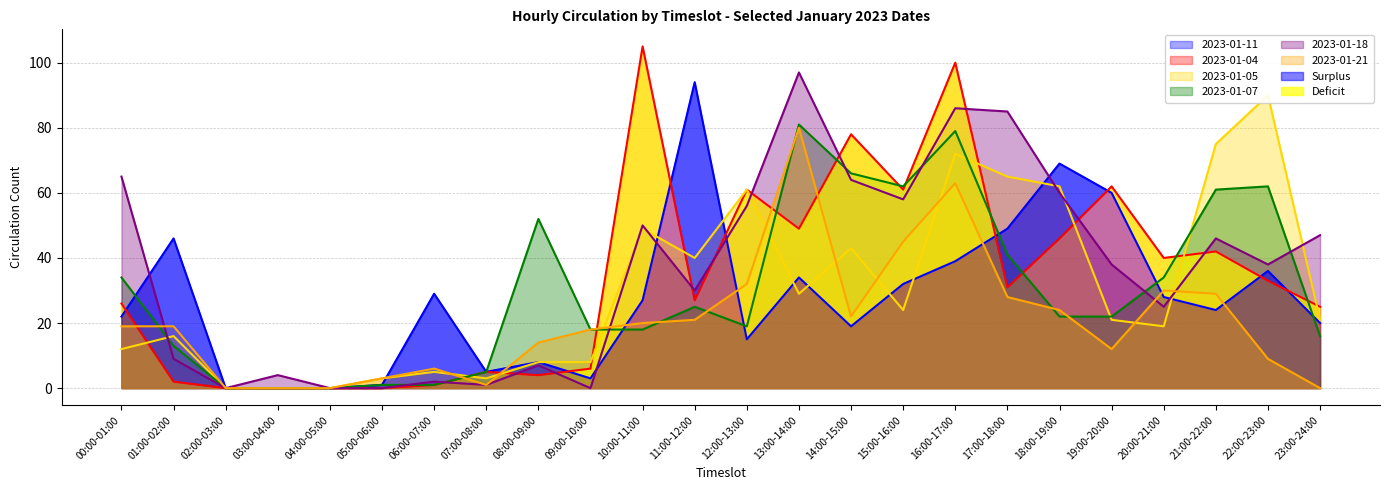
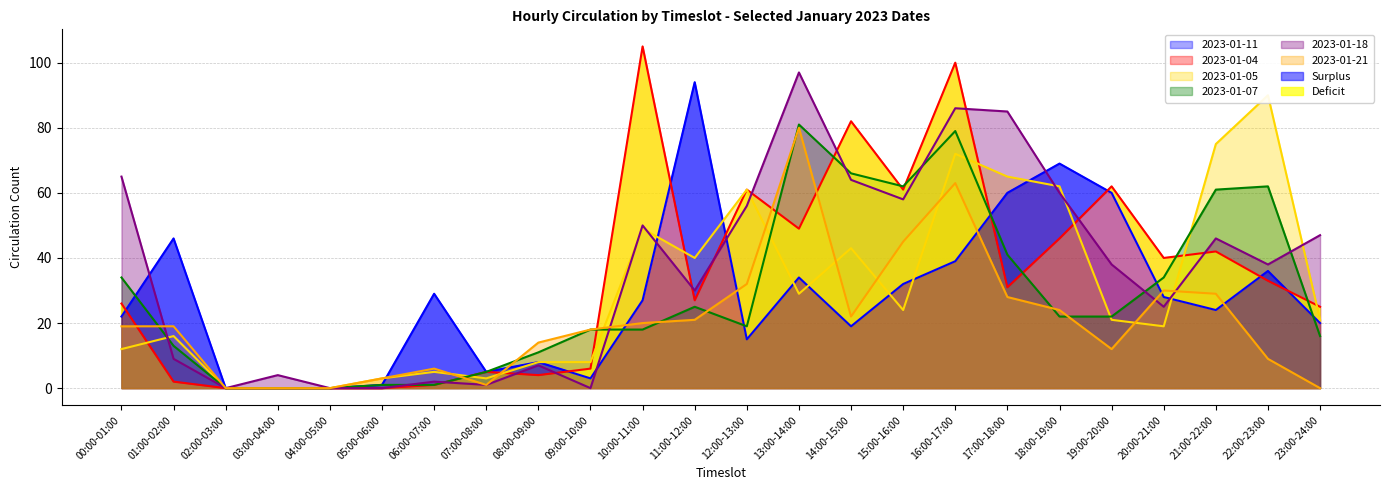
  {
    "2023-01-11": {
      "00:00-01:00": 22,
      "01:00-02:00": 46,
      "06:00-07:00": 29,
      "09:00-10:00": 3,
      "10:00-11:00": 27,
      "11:00-12:00": 94,
      "12:00-13:00": 15,
      "13:00-14:00": 34,
      "14:00-15:00": 19,
      "15:00-16:00": 32,
      "16:00-17:00": 39,
-     "17:00-18:00": 49,
+     "17:00-18:00": 60,
      "18:00-19:00": 69,
      "19:00-20:00": 60,
      "20:00-21:00": 28,
      "21:00-22:00": 24,
      "22:00-23:00": 36,
      "23:00-24:00": 20
    },
    "2023-01-04": {
      "00:00-01:00": 26,
      "01:00-02:00": 2,
      "08:00-09:00": 4,
      "09:00-10:00": 6,
      "10:00-11:00": 105,
      "11:00-12:00": 27,
      "13:00-14:00": 49,
-     "14:00-15:00": 78,
+     "14:00-15:00": 82,
      "15:00-16:00": 61,
      "16:00-17:00": 100,
      "17:00-18:00": 31,
      "18:00-19:00": 46,
      "19:00-20:00": 62,
      "20:00-21:00": 40,
      "21:00-22:00": 42,
      "22:00-23:00": 33,
      "23:00-24:00": 25
    },
    "2023-01-07": {
      "00:00-01:00": 34,
      "01:00-02:00": 13,
-     "08:00-09:00": 52,
+     "08:00-09:00": 11,
      "10:00-11:00": 18,
      "11:00-12:00": 25,
      "12:00-13:00": 19,
      "13:00-14:00": 81,
      "14:00-15:00": 66,
      "15:00-16:00": 62,
      "16:00-17:00": 79,
      "17:00-18:00": 41,
      "18:00-19:00": 22,
      "19:00-20:00": 22,
      "20:00-21:00": 34,
      "21:00-22:00": 61,
      "22:00-23:00": 62,
      "23:00-24:00": 16
    },
    "2023-01-18": {
      "00:00-01:00": 65,
      "01:00-02:00": 9,
      "03:00-04:00": 4,
      "06:00-07:00": 2,
      "08:00-09:00": 7,
      "09:00-10:00": 0,
      "10:00-11:00": 50,
      "11:00-12:00": 30,
      "12:00-13:00": 56,
      "13:00-14:00": 97,
      "14:00-15:00": 64,
      "15:00-16:00": 58,
      "16:00-17:00": 86,
      "17:00-18:00": 85,
      "18:00-19:00": 60,
      "19:00-20:00": 38,
      "20:00-21:00": 25,
      "21:00-22:00": 46,
      "22:00-23:00": 38,
      "23:00-24:00": 47
    }
  }
